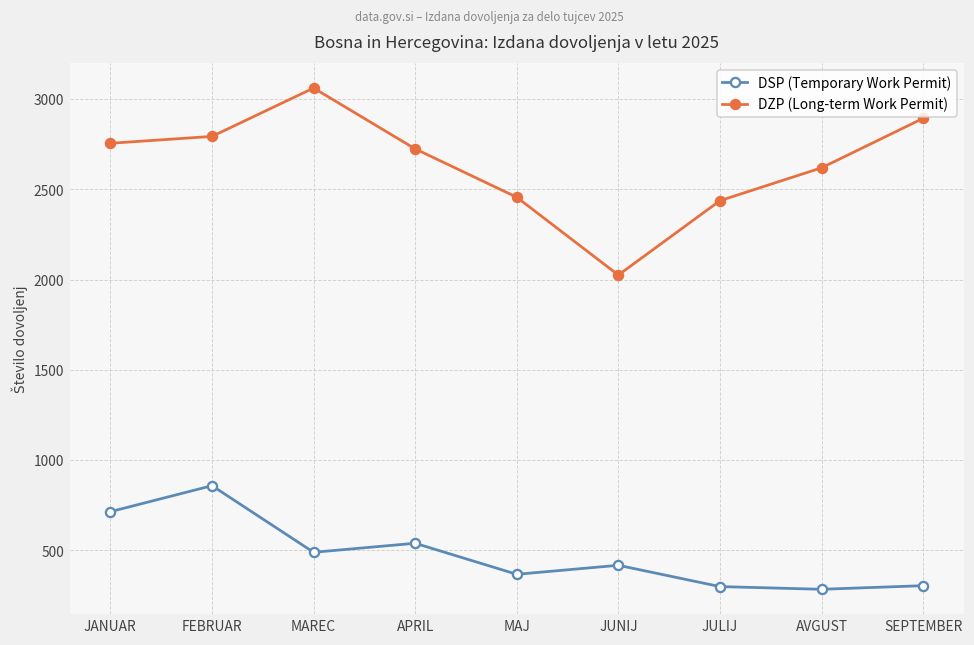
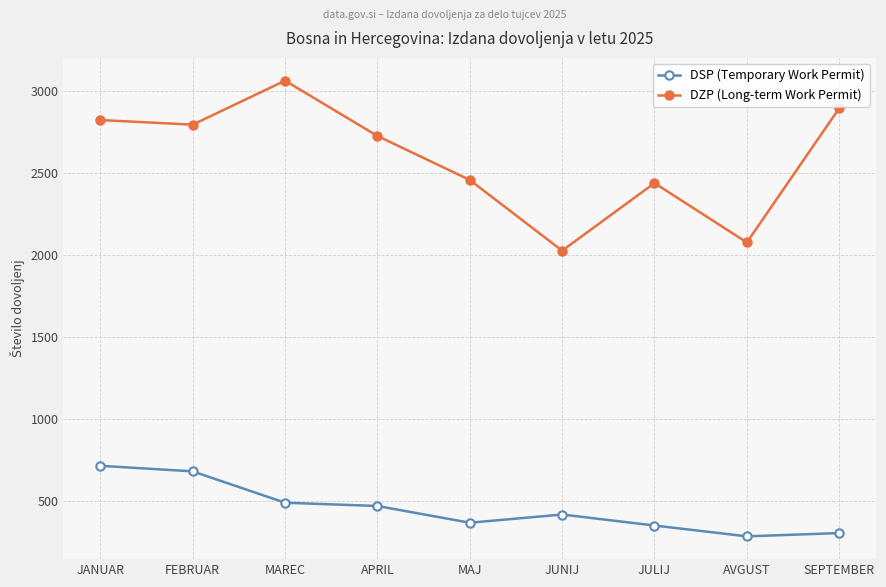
  {
    "DSP (Temporary Work Permit)": {
      "JANUAR": 720,
-     "FEBRUAR": 860,
+     "FEBRUAR": 680,
      "MAREC": 490,
-     "APRIL": 540,
+     "APRIL": 470,
      "MAJ": 370,
      "JUNIJ": 420,
-     "JULIJ": 300,
+     "JULIJ": 350,
      "AVGUST": 290,
      "SEPTEMBER": 310
    },
    "DZP (Long-term Work Permit)": {
-     "JANUAR": 2760,
+     "JANUAR": 2820,
      "FEBRUAR": 2790,
      "MAREC": 3060,
      "APRIL": 2730,
      "MAJ": 2460,
      "JUNIJ": 2030,
      "JULIJ": 2440,
-     "AVGUST": 2620,
+     "AVGUST": 2080,
      "SEPTEMBER": 2890
    }
  }
